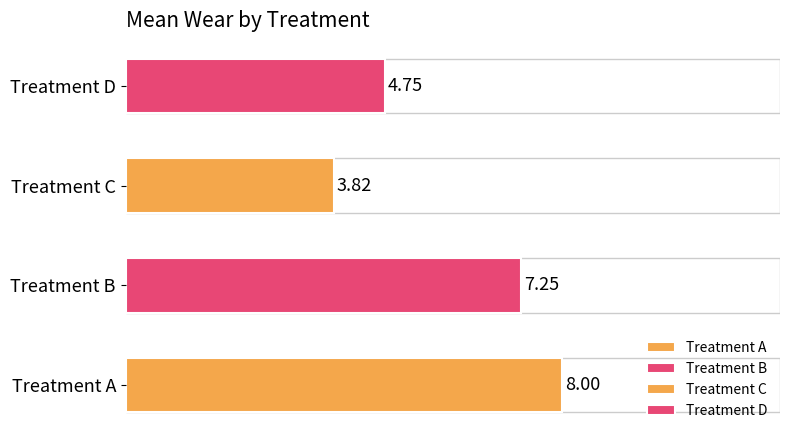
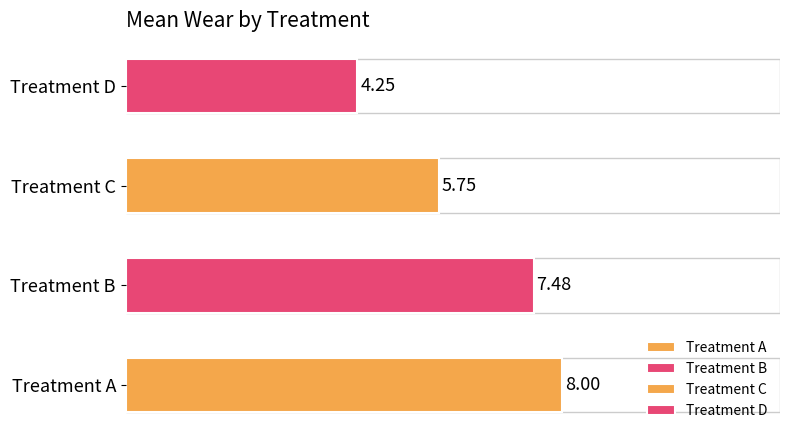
  {
-   "Treatment D": 4.75,
-   "Treatment C": 3.82,
-   "Treatment B": 7.25,
+   "Treatment D": 4.25,
+   "Treatment C": 5.75,
+   "Treatment B": 7.48,
    "Treatment A": 8.00
  }
